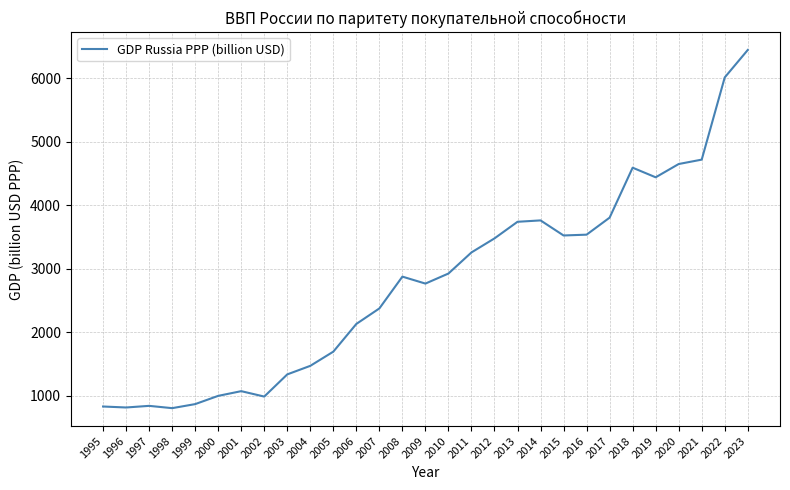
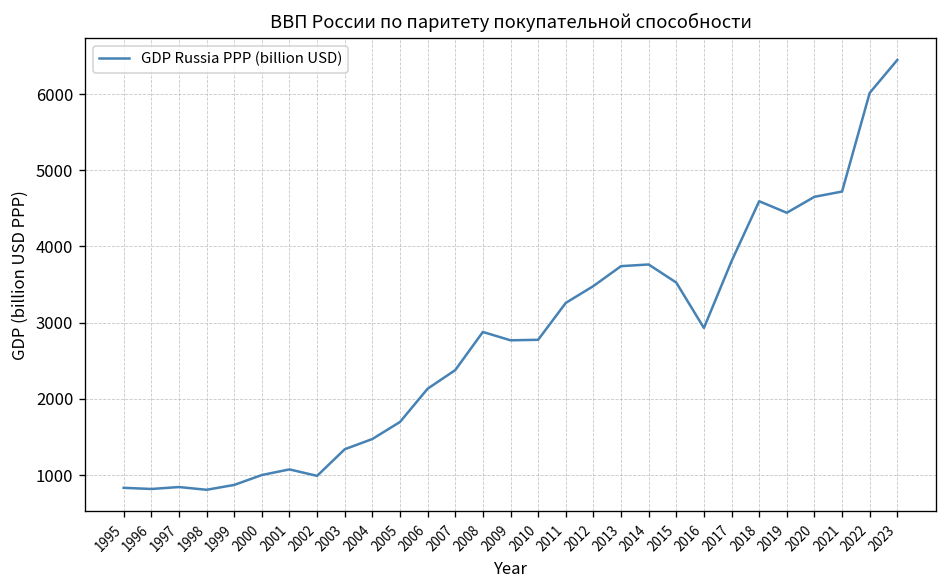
  {
    "1995": 800,
    "1996": 800,
    "1997": 800,
    "1998": 800,
    "1999": 900,
    "2000": 1000,
    "2001": 1100,
    "2002": 1000,
    "2003": 1300,
    "2004": 1500,
    "2005": 1700,
    "2006": 2100,
    "2007": 2400,
    "2008": 2900,
    "2009": 2800,
-   "2010": 2900,
+   "2010": 2800,
    "2011": 3300,
    "2012": 3500,
    "2013": 3700,
    "2014": 3800,
    "2015": 3500,
-   "2016": 3500,
+   "2016": 2900,
    "2017": 3800,
    "2018": 4600,
    "2019": 4400,
    "2020": 4700,
    "2021": 4700,
    "2022": 6000,
    "2023": 6400
  }
